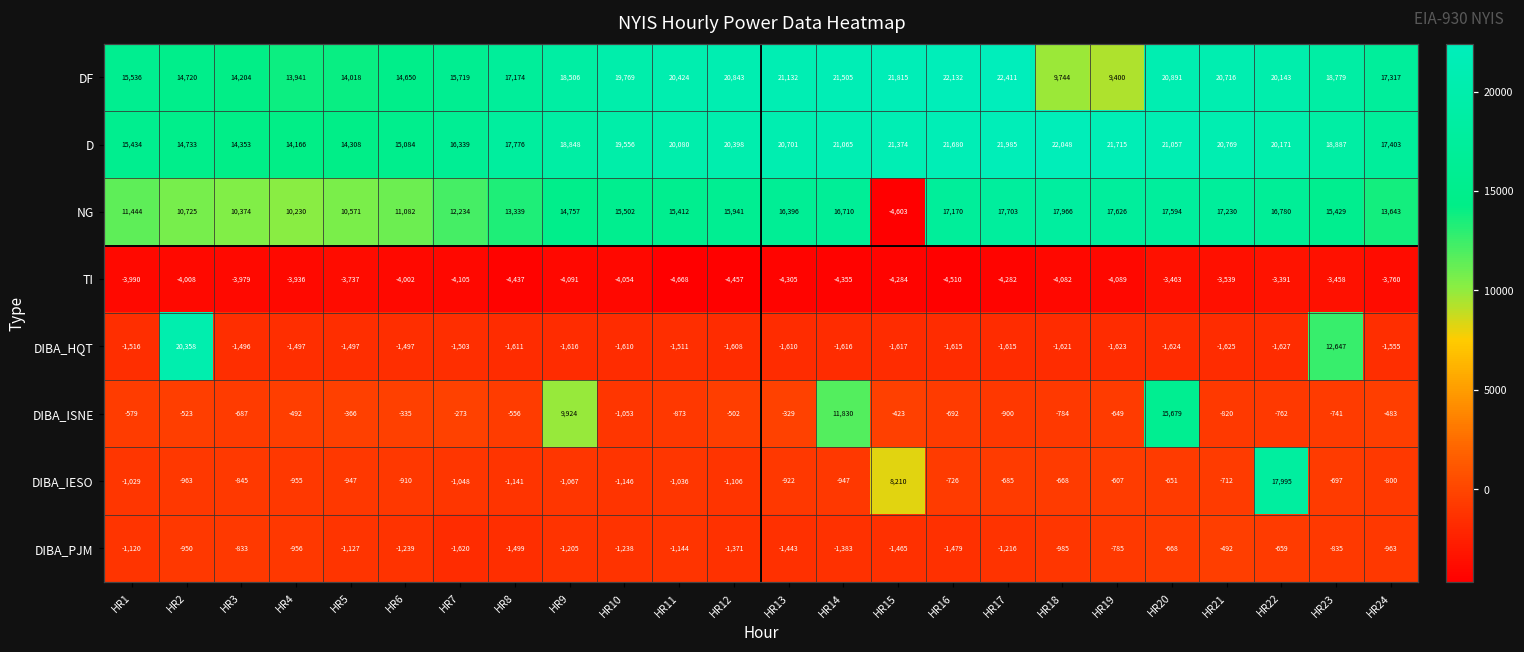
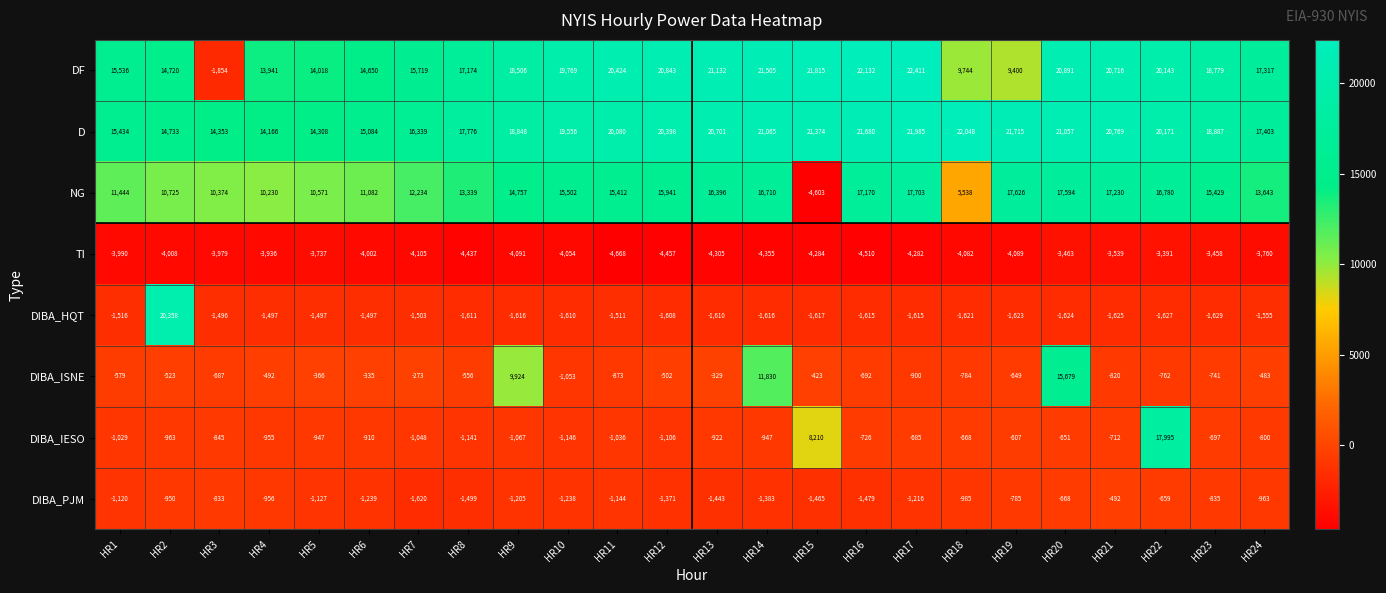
  {
    "DF": {
      "HR1": "15,536",
      "HR2": "14,720",
-     "HR3": "14,204",
+     "HR3": "-1,854",
      "HR4": "13,941",
      "HR5": "14,018",
      "HR6": "14,650",
      "HR7": "15,719",
      "HR8": "17,174",
      "HR9": "18,506",
      "HR10": "19,769",
      "HR11": "20,424",
      "HR12": "20,843",
      "HR13": "21,132",
      "HR14": "21,505",
      "HR15": "21,815",
      "HR16": "22,132",
      "HR17": "22,411",
      "HR18": "9,744",
      "HR19": "9,400",
      "HR20": "20,891",
      "HR21": "20,716",
      "HR22": "20,143",
      "HR23": "18,779",
      "HR24": "17,317"
    },
    "D": {
      "HR1": "15,434",
      "HR2": "14,733",
      "HR3": "14,353",
      "HR4": "14,166",
      "HR5": "14,308",
      "HR6": "15,084",
      "HR7": "16,339",
      "HR8": "17,776",
      "HR9": "18,848",
      "HR10": "19,556",
      "HR11": "20,080",
      "HR12": "20,398",
      "HR13": "20,701",
      "HR14": "21,065",
      "HR15": "21,374",
      "HR16": "21,680",
      "HR17": "21,985",
      "HR18": "22,048",
      "HR19": "21,715",
      "HR20": "21,057",
      "HR21": "20,769",
      "HR22": "20,171",
      "HR23": "18,887",
      "HR24": "17,403"
    },
    "NG": {
      "HR1": "11,444",
      "HR2": "10,725",
      "HR3": "10,374",
      "HR4": "10,230",
      "HR5": "10,571",
      "HR6": "11,082",
      "HR7": "12,234",
      "HR8": "13,339",
      "HR9": "14,757",
      "HR10": "15,502",
      "HR11": "15,412",
      "HR12": "15,941",
      "HR13": "16,396",
      "HR14": "16,710",
      "HR15": "-4,603",
      "HR16": "17,170",
      "HR17": "17,703",
-     "HR18": "17,966",
+     "HR18": "5,538",
      "HR19": "17,626",
      "HR20": "17,594",
      "HR21": "17,230",
      "HR22": "16,780",
      "HR23": "15,429",
      "HR24": "13,643"
    },
    "TI": {
      "HR1": "-3,990",
      "HR2": "-4,008",
      "HR3": "-3,979",
      "HR4": "-3,936",
      "HR5": "-3,737",
      "HR6": "-4,002",
      "HR7": "-4,105",
      "HR8": "-4,437",
      "HR9": "-4,091",
      "HR10": "-4,054",
      "HR11": "-4,668",
      "HR12": "-4,457",
      "HR13": "-4,305",
      "HR14": "-4,355",
      "HR15": "-4,284",
      "HR16": "-4,510",
      "HR17": "-4,282",
      "HR18": "-4,082",
      "HR19": "-4,089",
      "HR20": "-3,463",
      "HR21": "-3,539",
      "HR22": "-3,391",
      "HR23": "-3,458",
      "HR24": "-3,760"
    },
    "DIBA_HQT": {
      "HR1": "-1,516",
      "HR2": "20,358",
      "HR3": "-1,496",
      "HR4": "-1,497",
      "HR5": "-1,497",
      "HR6": "-1,497",
      "HR7": "-1,503",
      "HR8": "-1,611",
      "HR9": "-1,616",
      "HR10": "-1,610",
      "HR11": "-1,511",
      "HR12": "-1,608",
      "HR13": "-1,610",
      "HR14": "-1,616",
      "HR15": "-1,617",
      "HR16": "-1,615",
      "HR17": "-1,615",
      "HR18": "-1,621",
      "HR19": "-1,623",
      "HR20": "-1,624",
      "HR21": "-1,625",
      "HR22": "-1,627",
-     "HR23": "12,647",
+     "HR23": "-1,629",
      "HR24": "-1,555"
    },
    "DIBA_ISNE": {
      "HR1": "-579",
      "HR2": "-523",
      "HR3": "-687",
      "HR4": "-492",
      "HR5": "-366",
      "HR6": "-335",
      "HR7": "-273",
      "HR8": "-556",
      "HR9": "9,924",
      "HR10": "-1,053",
      "HR11": "-873",
      "HR12": "-502",
      "HR13": "-329",
      "HR14": "11,830",
      "HR15": "-423",
      "HR16": "-692",
      "HR17": "-900",
      "HR18": "-784",
      "HR19": "-649",
      "HR20": "15,679",
      "HR21": "-820",
      "HR22": "-762",
      "HR23": "-741",
      "HR24": "-483"
    },
    "DIBA_IESO": {
      "HR1": "-1,029",
      "HR2": "-963",
      "HR3": "-845",
      "HR4": "-955",
      "HR5": "-947",
      "HR6": "-910",
      "HR7": "-1,048",
      "HR8": "-1,141",
      "HR9": "-1,067",
      "HR10": "-1,146",
      "HR11": "-1,036",
      "HR12": "-1,106",
      "HR13": "-922",
      "HR14": "-947",
      "HR15": "8,210",
      "HR16": "-726",
      "HR17": "-685",
      "HR18": "-668",
      "HR19": "-607",
      "HR20": "-651",
      "HR21": "-712",
      "HR22": "17,995",
      "HR23": "-697",
      "HR24": "-800"
    },
    "DIBA_PJM": {
      "HR1": "-1,120",
      "HR2": "-950",
      "HR3": "-833",
      "HR4": "-956",
      "HR5": "-1,127",
      "HR6": "-1,239",
      "HR7": "-1,620",
      "HR8": "-1,499",
      "HR9": "-1,205",
      "HR10": "-1,238",
      "HR11": "-1,144",
      "HR12": "-1,371",
      "HR13": "-1,443",
      "HR14": "-1,383",
      "HR15": "-1,465",
      "HR16": "-1,479",
      "HR17": "-1,216",
      "HR18": "-985",
      "HR19": "-785",
      "HR20": "-668",
      "HR21": "-492",
      "HR22": "-659",
      "HR23": "-835",
      "HR24": "-963"
    }
  }
